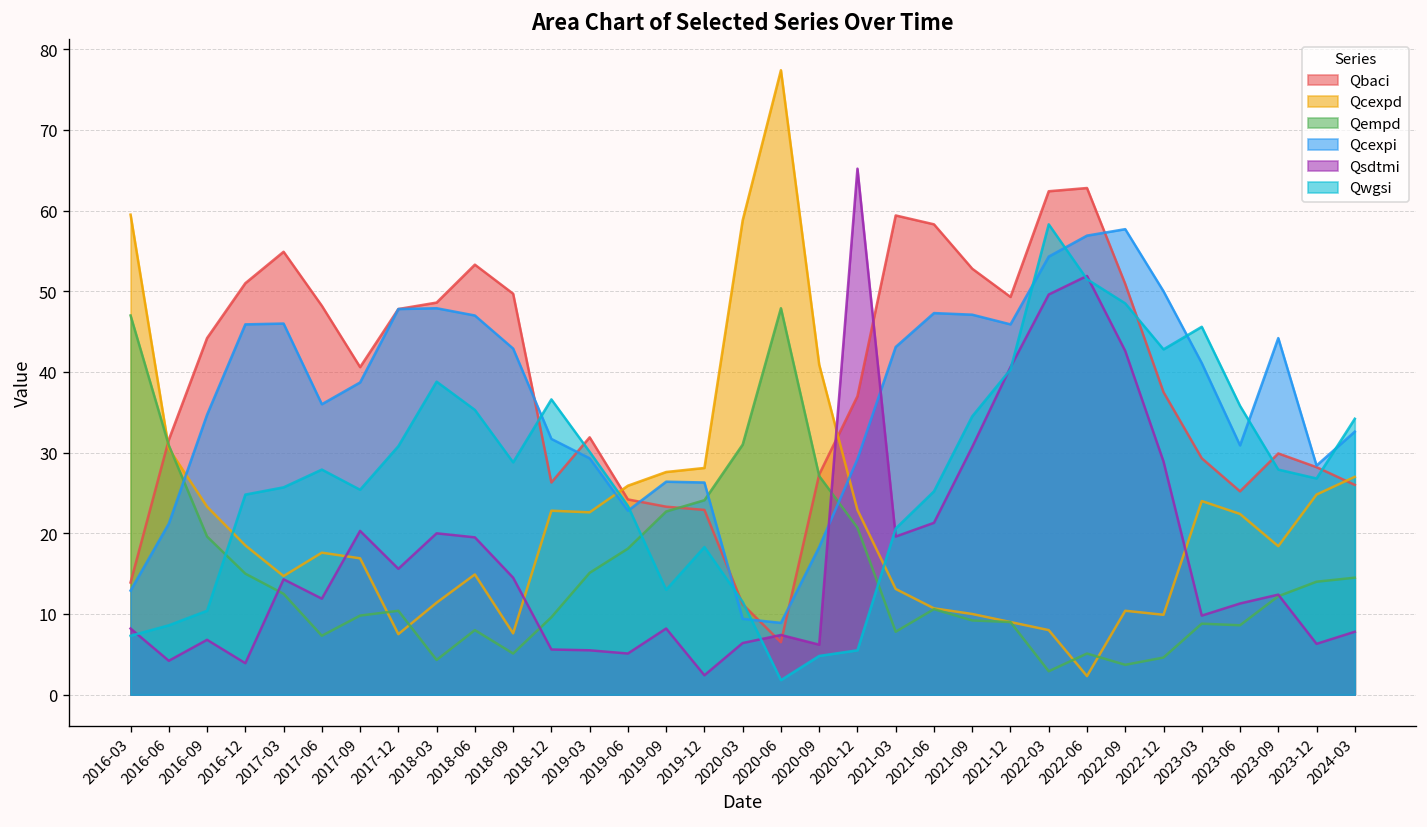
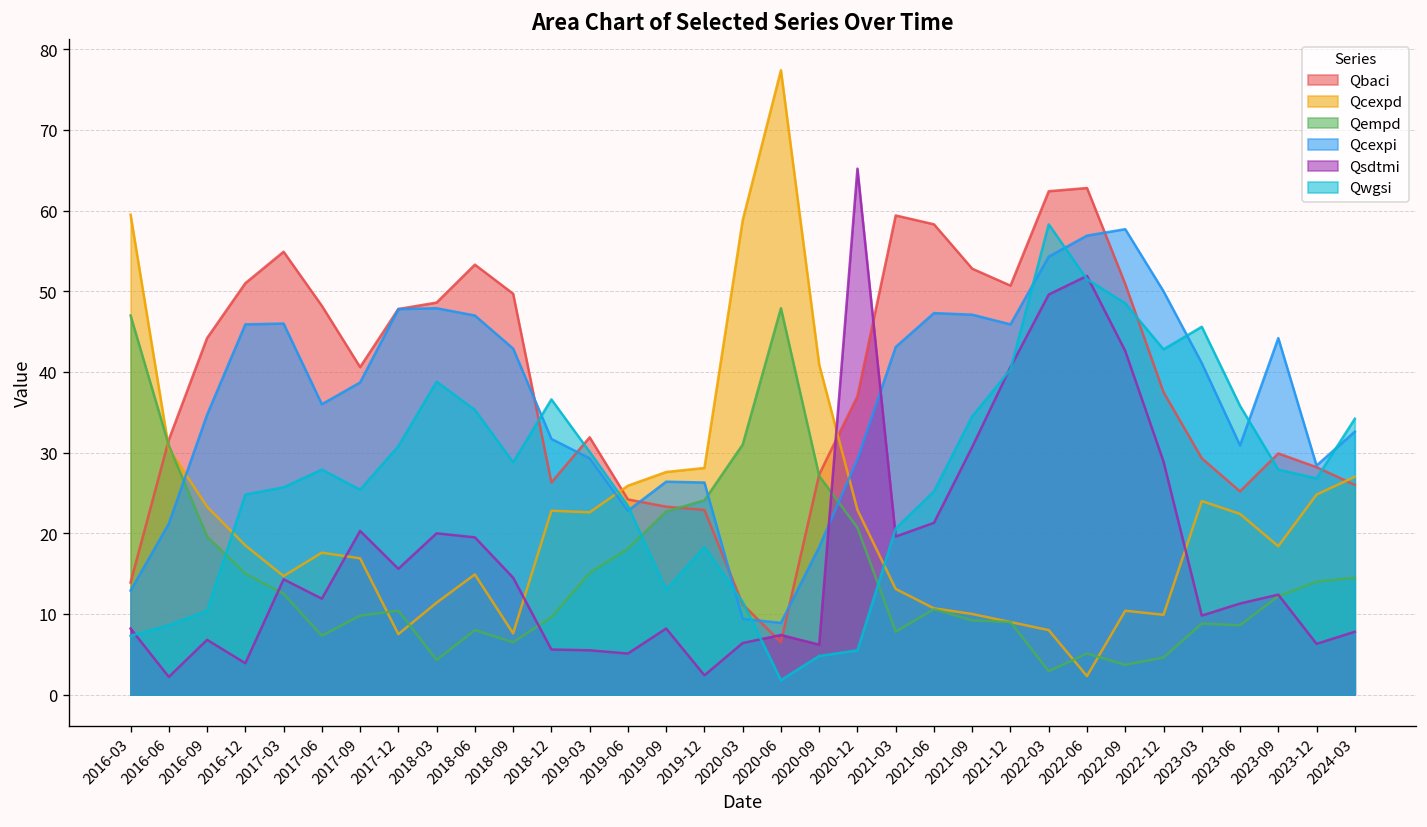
  {
    "Qbaci": {
      "2016-03": 14,
      "2016-06": 32,
      "2016-09": 44,
      "2016-12": 51,
      "2017-03": 55,
      "2017-06": 48,
      "2017-09": 41,
      "2018-03": 49,
      "2018-06": 53,
      "2018-09": 50,
      "2018-12": 26,
      "2019-03": 32,
      "2019-06": 24,
      "2019-09": 23,
      "2019-12": 23,
      "2020-06": 7,
      "2020-12": 37,
      "2021-03": 59,
      "2021-06": 58,
      "2021-09": 53,
-     "2021-12": 49,
+     "2021-12": 51,
      "2022-03": 62,
      "2022-06": 63,
      "2022-09": 51,
      "2022-12": 38,
      "2023-03": 29,
      "2023-06": 25,
      "2023-09": 30,
      "2024-03": 26
    },
    "Qcexpd": {
      "2016-03": 60,
      "2016-06": 31,
      "2016-09": 23,
      "2016-12": 19,
      "2017-03": 15,
      "2017-06": 18,
      "2017-09": 17,
      "2017-12": 8,
      "2018-03": 11,
      "2018-06": 15,
      "2018-09": 8,
      "2018-12": 23,
      "2019-03": 23,
      "2019-06": 26,
      "2019-09": 28,
      "2019-12": 28,
      "2020-03": 59,
      "2020-06": 77,
      "2020-09": 41,
      "2020-12": 23,
      "2021-03": 13,
      "2021-09": 10,
      "2022-03": 8,
      "2022-06": 2,
      "2022-09": 10,
      "2022-12": 10,
      "2023-03": 24,
      "2023-06": 22,
      "2023-09": 18,
      "2023-12": 25,
      "2024-03": 27
    },
    "Qempd": {
      "2016-03": 47,
      "2016-06": 31,
      "2016-09": 20,
      "2016-12": 15,
      "2017-03": 13,
      "2017-06": 7,
      "2017-09": 10,
      "2017-12": 10,
      "2018-03": 4,
      "2018-06": 8,
-     "2018-09": 5,
+     "2018-09": 7,
      "2018-12": 10,
      "2019-03": 15,
      "2019-06": 18,
      "2019-09": 23,
      "2019-12": 24,
      "2020-03": 31,
      "2020-06": 48,
      "2020-12": 21,
      "2021-03": 8,
      "2021-09": 9,
      "2022-03": 3,
      "2022-06": 5,
      "2022-09": 4,
      "2022-12": 5,
      "2023-03": 9,
      "2023-06": 9,
      "2023-12": 14,
      "2024-03": 15
    },
    "Qsdtmi": {
      "2016-03": 8,
-     "2016-06": 4,
+     "2016-06": 2,
      "2016-09": 7,
      "2016-12": 4,
      "2017-03": 14,
      "2017-06": 12,
      "2017-09": 20,
      "2017-12": 16,
      "2018-03": 20,
      "2018-06": 20,
      "2018-09": 15,
      "2018-12": 6,
      "2019-03": 6,
      "2019-06": 5,
      "2019-09": 8,
      "2019-12": 2,
      "2020-03": 6,
      "2020-06": 7,
      "2020-09": 6,
      "2020-12": 65,
      "2021-03": 20,
      "2021-06": 21,
      "2021-09": 31,
      "2022-03": 50,
      "2022-06": 52,
      "2022-09": 43,
      "2022-12": 29,
      "2023-03": 10,
      "2023-06": 11,
      "2023-12": 6,
      "2024-03": 8
    }
  }
